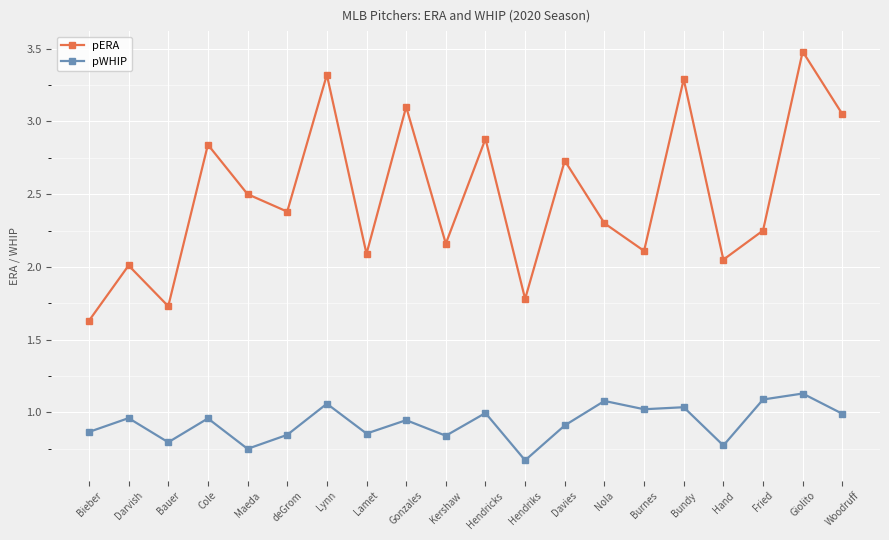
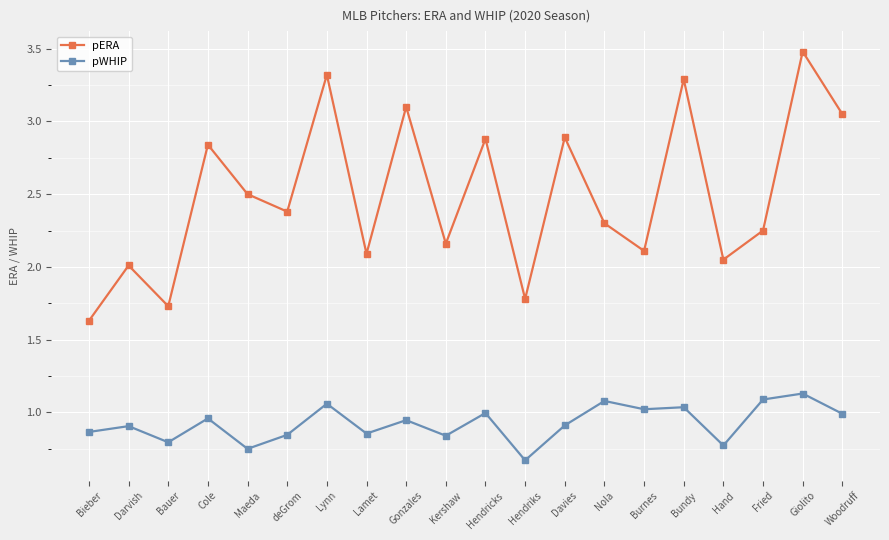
  {
    "pERA": {
      "Bieber": 1.63,
      "Darvish": 2.01,
      "Bauer": 1.73,
      "Cole": 2.84,
      "Maeda": 2.50,
      "deGrom": 2.38,
      "Lynn": 3.32,
      "Lamet": 2.09,
      "Gonzales": 3.10,
      "Kershaw": 2.16,
      "Hendricks": 2.88,
      "Hendriks": 1.78,
-     "Davies": 2.73,
+     "Davies": 2.89,
      "Nola": 2.30,
      "Burnes": 2.11,
      "Bundy": 3.29,
      "Hand": 2.05,
      "Fried": 2.25,
      "Giolito": 3.48,
      "Woodruff": 3.05
    },
    "pWHIP": {
      "Bieber": 0.87,
-     "Darvish": 0.96,
+     "Darvish": 0.91,
      "Bauer": 0.80,
      "Cole": 0.96,
      "Maeda": 0.75,
      "deGrom": 0.85,
      "Lynn": 1.06,
      "Lamet": 0.86,
      "Gonzales": 0.95,
      "Kershaw": 0.84,
      "Hendricks": 1.00,
      "Hendriks": 0.67,
      "Davies": 0.91,
      "Nola": 1.08,
      "Burnes": 1.02,
      "Bundy": 1.04,
      "Hand": 0.77,
      "Fried": 1.09,
      "Giolito": 1.13,
      "Woodruff": 0.99
    }
  }
